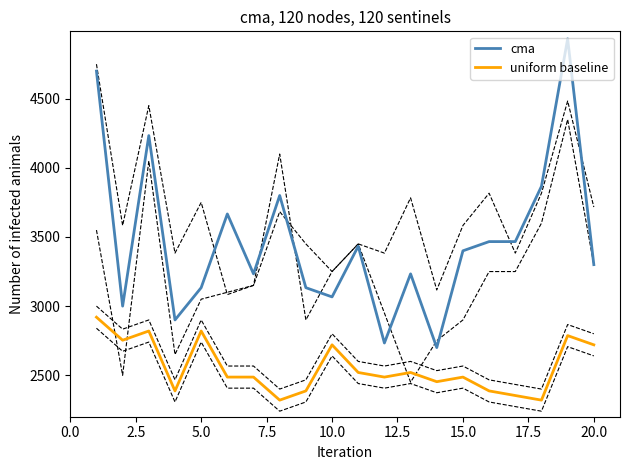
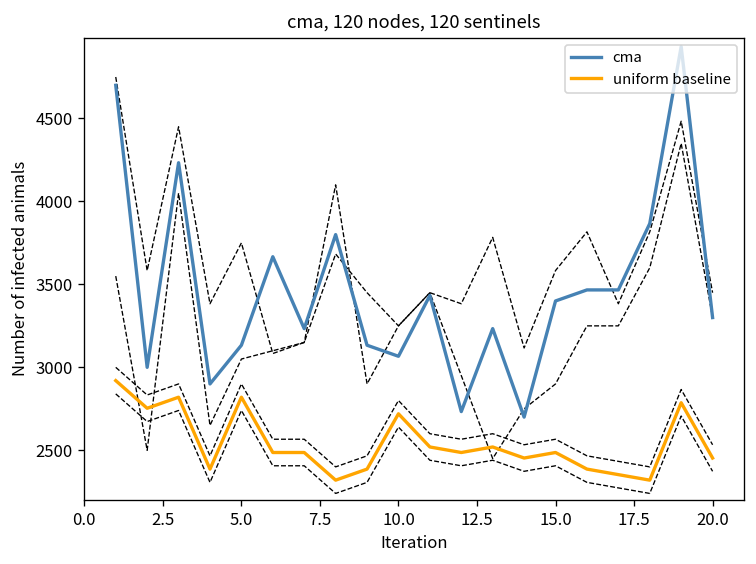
  {
    "cma": {
      "5.0": 3130,
      "10.0": 3070,
      "15.0": 3400
    },
    "uniform baseline": {
      "5.0": 2820,
      "10.0": 2720,
      "15.0": 2490,
-     "20.0": 2720
+     "20.0": 2450
    }
  }
